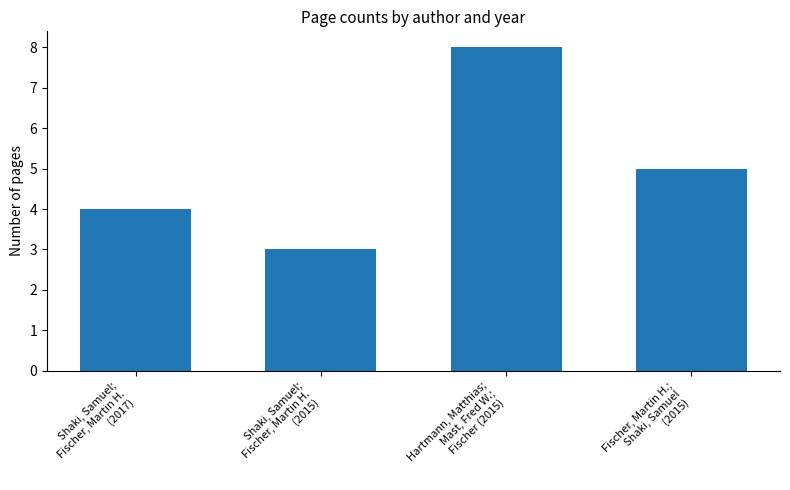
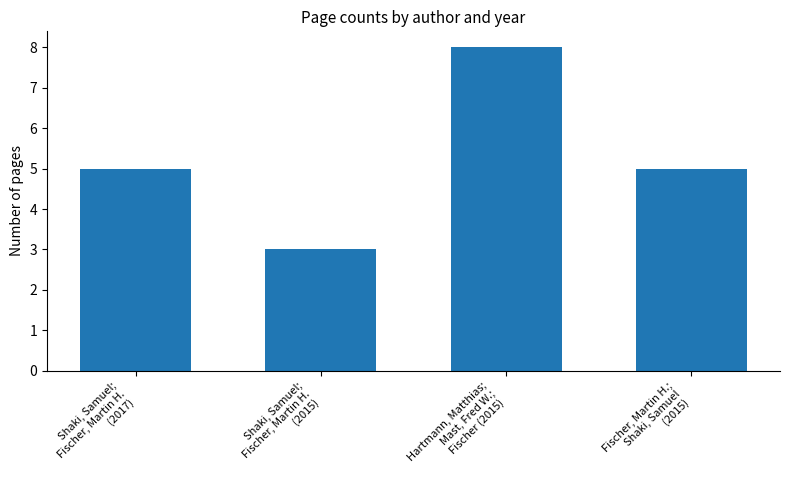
  {
-   "Shaki, Samuel; Fischer, Martin H. (2017)": 4,
+   "Shaki, Samuel; Fischer, Martin H. (2017)": 5,
    "Shaki, Samuel; Fischer, Martin H. (2015)": 3,
    "Hartmann, Matthias; Mast, Fred W.; Fischer (2015)": 8,
    "Fischer, Martin H.; Shaki, Samuel (2015)": 5
  }
